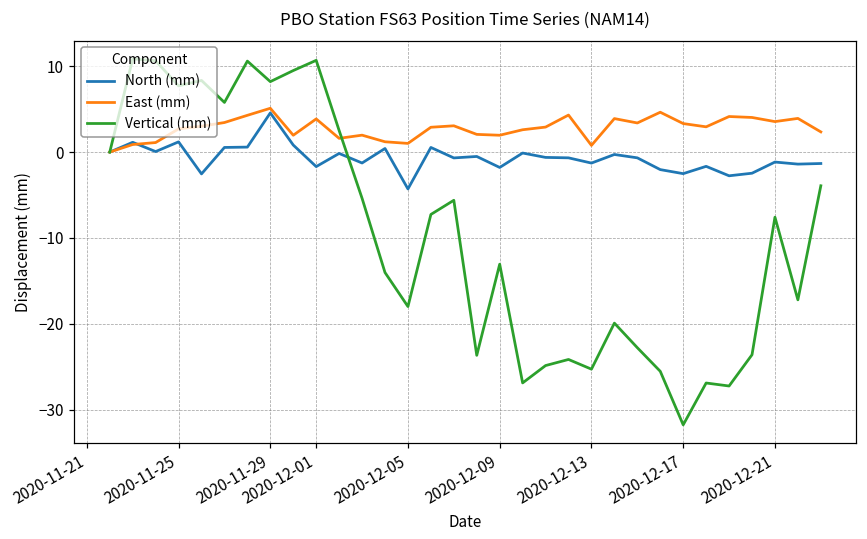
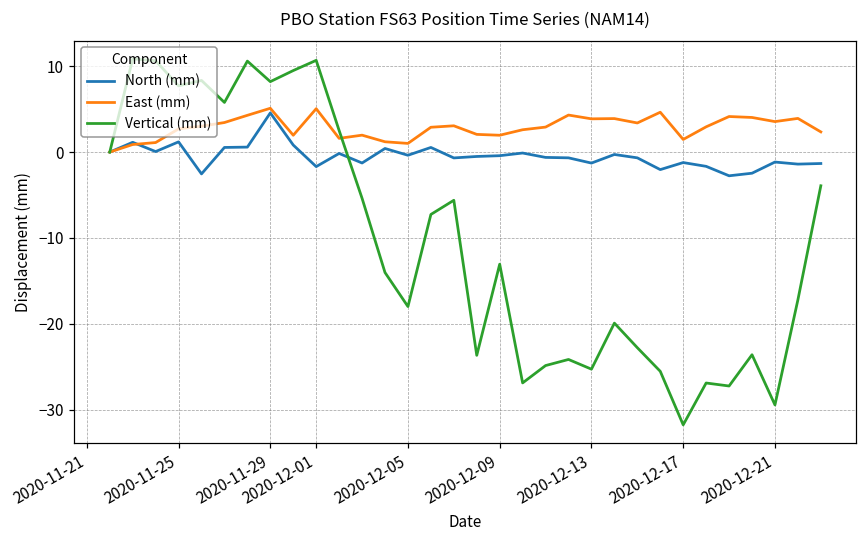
  {
    "North (mm)": {
      "2020-11-25": 1,
      "2020-11-29": 5,
      "2020-12-01": -2,
-     "2020-12-05": -4,
-     "2020-12-09": -2,
+     "2020-12-05": 0,
+     "2020-12-09": 0,
      "2020-12-13": -1,
-     "2020-12-17": -3,
+     "2020-12-17": -1,
      "2020-12-21": -1
    },
    "East (mm)": {
      "2020-11-29": 5,
-     "2020-12-01": 4,
+     "2020-12-01": 5,
      "2020-12-05": 1,
      "2020-12-09": 2,
-     "2020-12-13": 1,
-     "2020-12-17": 3,
+     "2020-12-13": 4,
+     "2020-12-17": 1,
      "2020-12-21": 4
    },
    "Vertical (mm)": {
      "2020-11-29": 8,
      "2020-12-01": 11,
      "2020-12-05": -18,
      "2020-12-09": -13,
      "2020-12-13": -25,
      "2020-12-17": -32,
-     "2020-12-21": -8
+     "2020-12-21": -29
    }
  }
